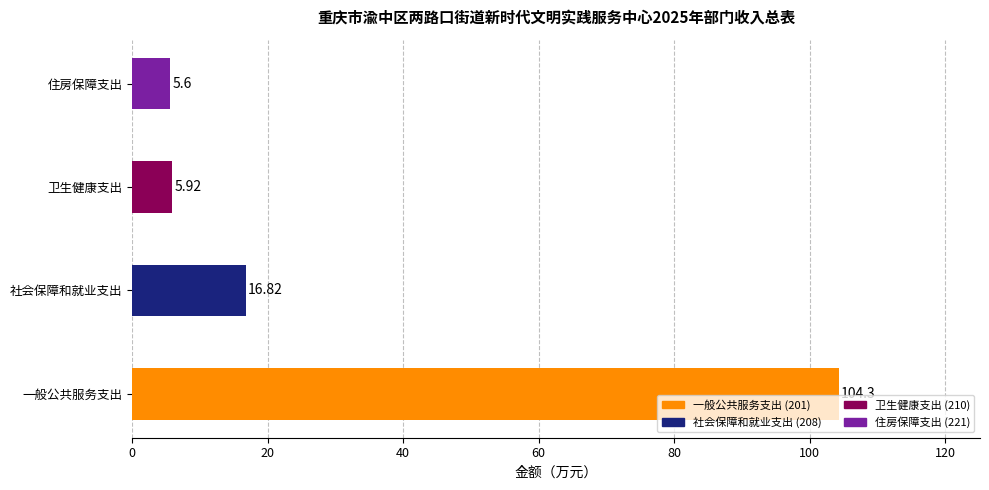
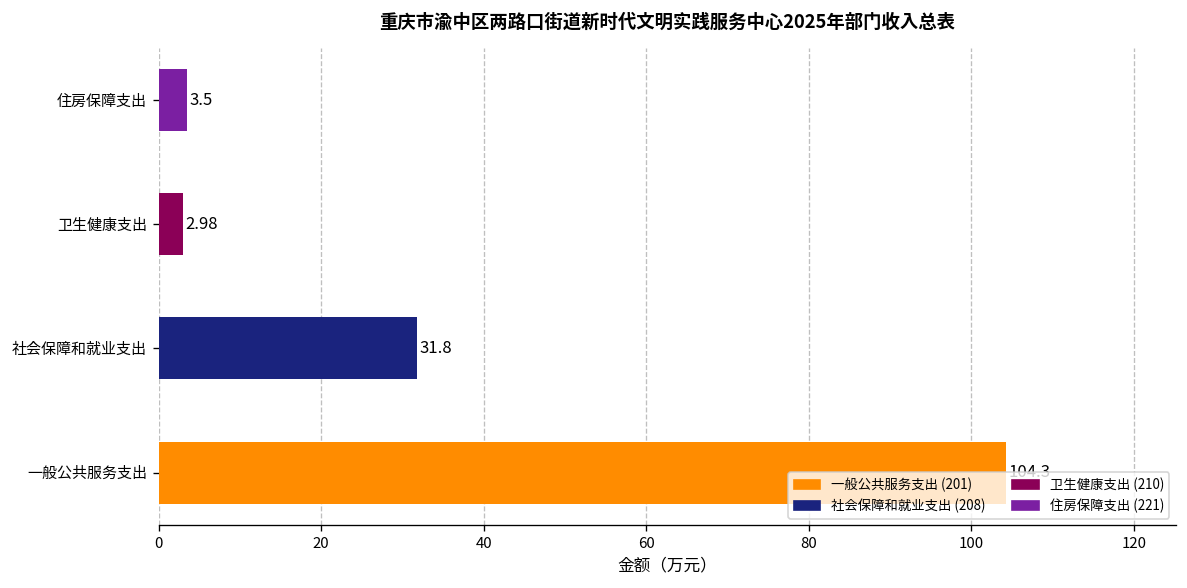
  {
-   "住房保障支出": 5.6,
-   "卫生健康支出": 5.92,
-   "社会保障和就业支出": 16.82
+   "住房保障支出": 3.5,
+   "卫生健康支出": 2.98,
+   "社会保障和就业支出": 31.8
  }
